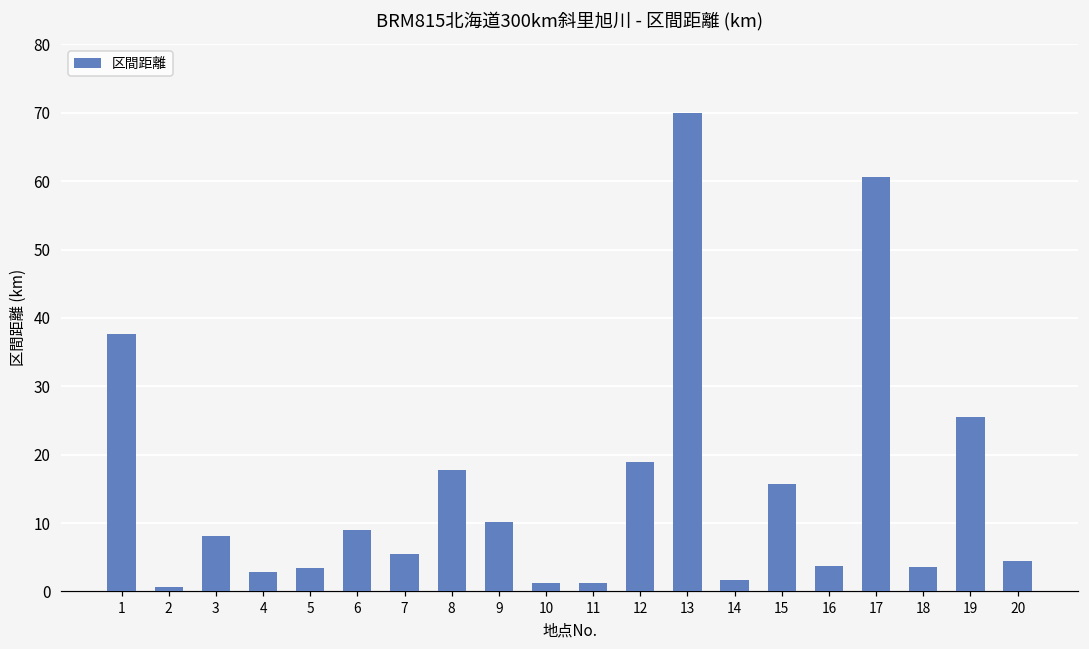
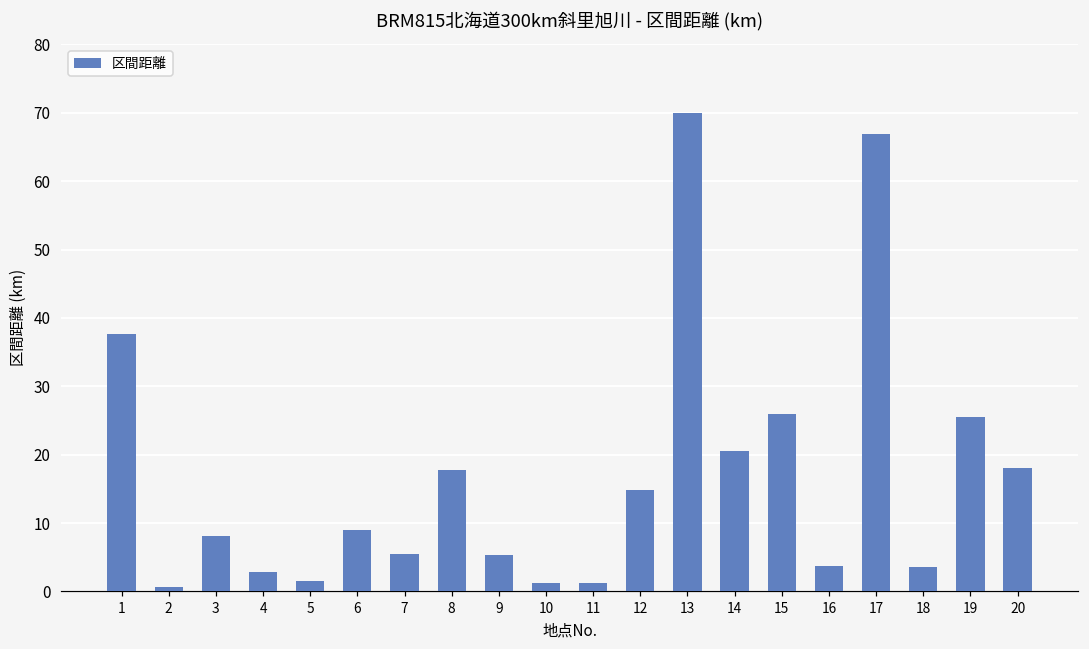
  {
    "1": 38,
    "2": 1,
    "3": 8,
    "4": 3,
-   "5": 4,
+   "5": 2,
    "6": 9,
    "7": 6,
    "8": 18,
-   "9": 10,
+   "9": 5,
    "10": 1,
    "11": 1,
-   "12": 19,
+   "12": 15,
    "13": 70,
-   "14": 2,
-   "15": 16,
+   "14": 21,
+   "15": 26,
    "16": 4,
-   "17": 61,
+   "17": 67,
    "18": 4,
    "19": 26,
-   "20": 4
+   "20": 18
  }
